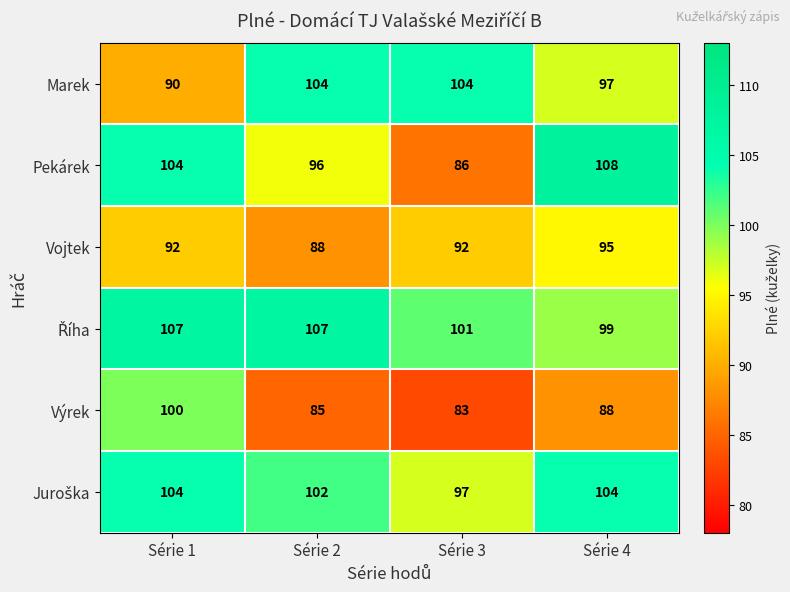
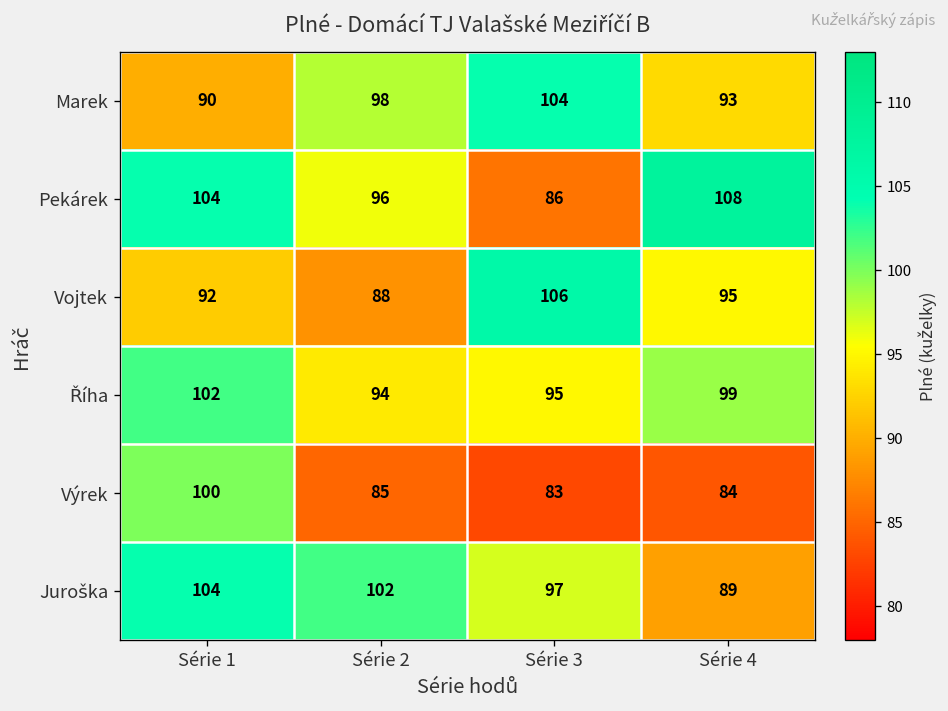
  {
    "Marek": {
      "Série 1": 90,
-     "Série 2": 104,
+     "Série 2": 98,
      "Série 3": 104,
-     "Série 4": 97
+     "Série 4": 93
    },
    "Pekárek": {
      "Série 1": 104,
      "Série 2": 96,
      "Série 3": 86,
      "Série 4": 108
    },
    "Vojtek": {
      "Série 1": 92,
      "Série 2": 88,
-     "Série 3": 92,
+     "Série 3": 106,
      "Série 4": 95
    },
    "Říha": {
-     "Série 1": 107,
-     "Série 2": 107,
-     "Série 3": 101,
+     "Série 1": 102,
+     "Série 2": 94,
+     "Série 3": 95,
      "Série 4": 99
    },
    "Výrek": {
      "Série 1": 100,
      "Série 2": 85,
      "Série 3": 83,
-     "Série 4": 88
+     "Série 4": 84
    },
    "Juroška": {
      "Série 1": 104,
      "Série 2": 102,
      "Série 3": 97,
-     "Série 4": 104
+     "Série 4": 89
    }
  }
